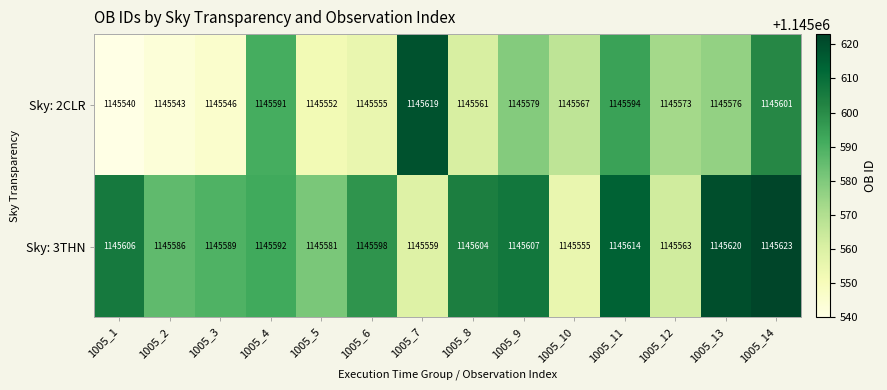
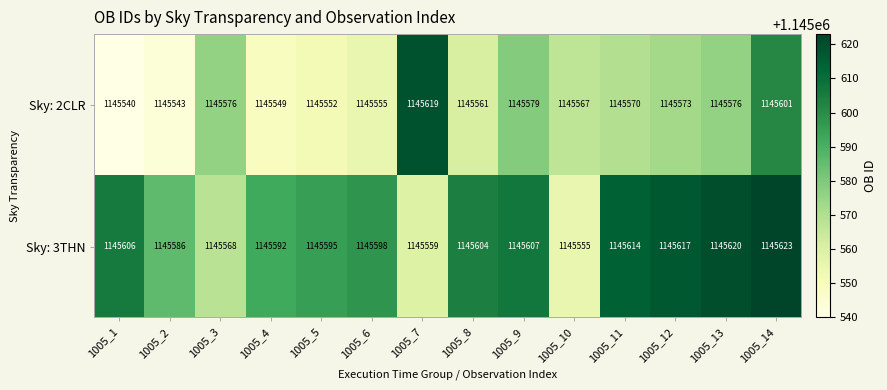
  {
    "Sky: 2CLR": {
      "1005_1": 1145540,
      "1005_2": 1145543,
-     "1005_3": 1145546,
-     "1005_4": 1145591,
+     "1005_3": 1145576,
+     "1005_4": 1145549,
      "1005_5": 1145552,
      "1005_6": 1145555,
      "1005_7": 1145619,
      "1005_8": 1145561,
      "1005_9": 1145579,
      "1005_10": 1145567,
-     "1005_11": 1145594,
+     "1005_11": 1145570,
      "1005_12": 1145573,
      "1005_13": 1145576,
      "1005_14": 1145601
    },
    "Sky: 3THN": {
      "1005_1": 1145606,
      "1005_2": 1145586,
-     "1005_3": 1145589,
+     "1005_3": 1145568,
      "1005_4": 1145592,
-     "1005_5": 1145581,
+     "1005_5": 1145595,
      "1005_6": 1145598,
      "1005_7": 1145559,
      "1005_8": 1145604,
      "1005_9": 1145607,
      "1005_10": 1145555,
      "1005_11": 1145614,
-     "1005_12": 1145563,
+     "1005_12": 1145617,
      "1005_13": 1145620,
      "1005_14": 1145623
    }
  }
